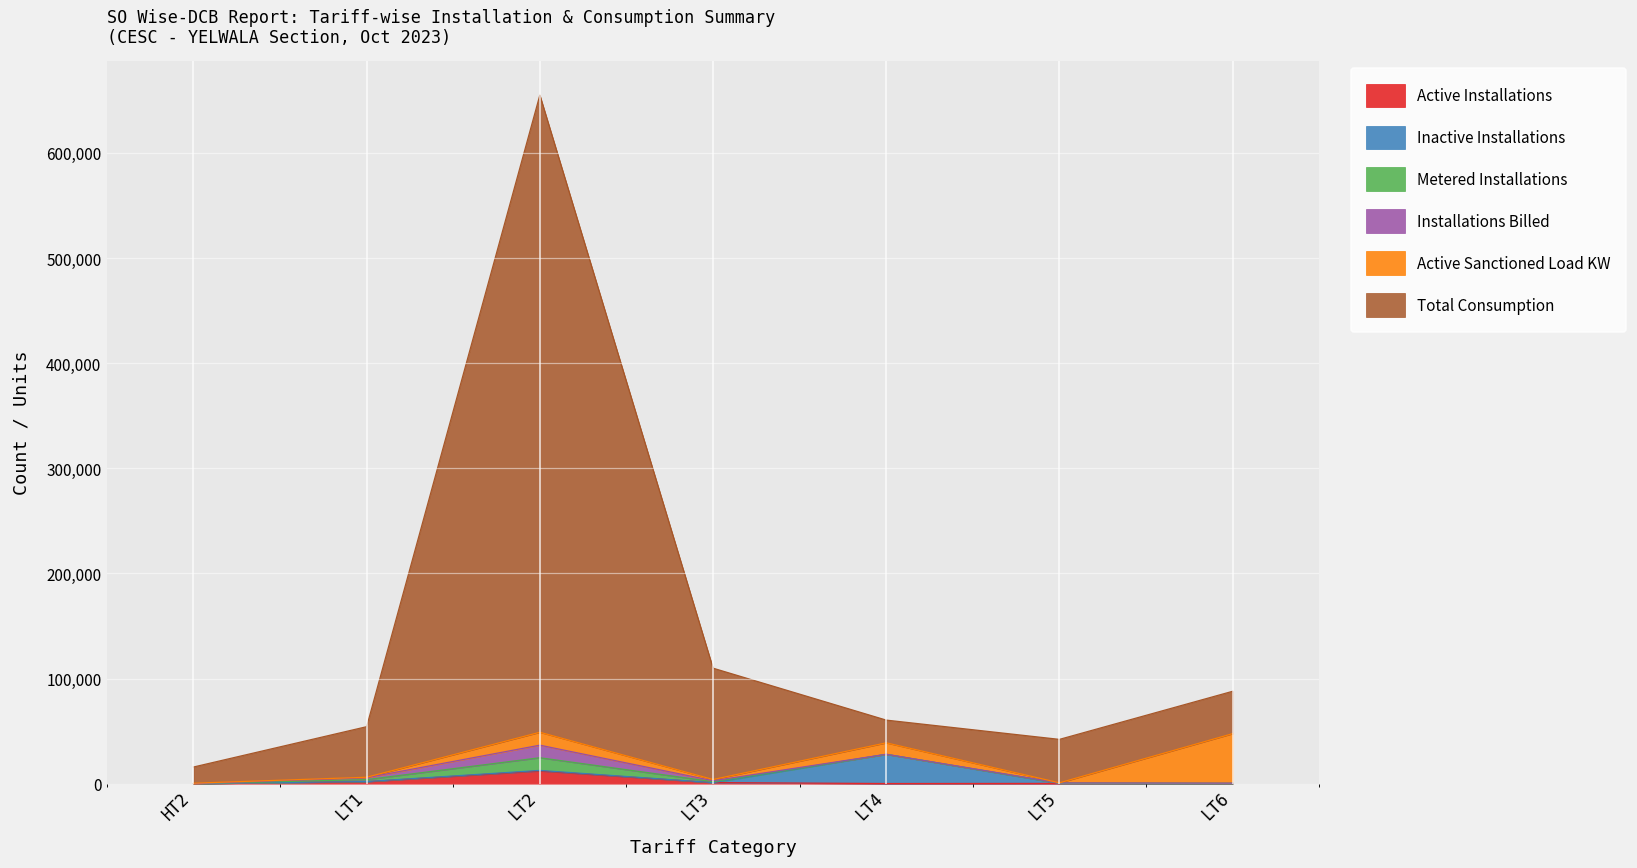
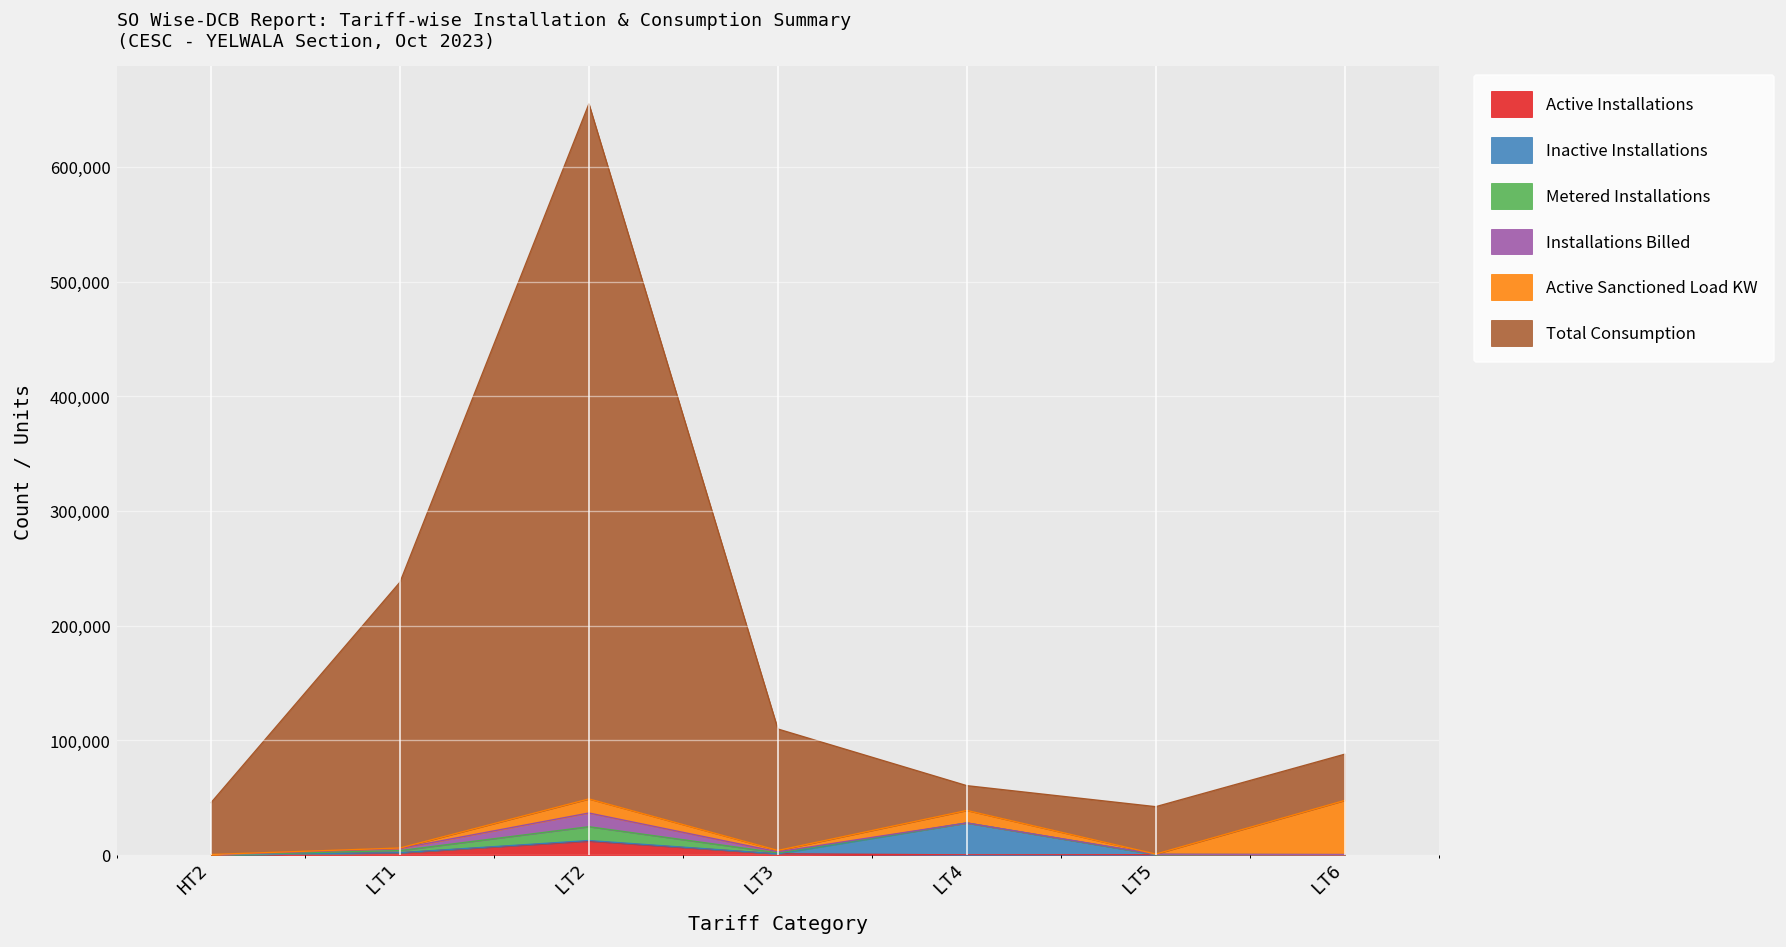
  {
    "Active Installations": {
      "LT4": "0"
    },
    "Metered Installations": {
      "LT2": "10,000"
    },
    "Installations Billed": {
      "LT2": "10,000"
    },
    "Active Sanctioned Load KW": {
      "LT2": "10,000",
      "LT4": "10,000",
      "LT6": "50,000"
    },
    "Total Consumption": {
-     "HT2": "20,000",
-     "LT1": "50,000",
+     "HT2": "50,000",
+     "LT1": "230,000",
      "LT2": "610,000",
      "LT3": "110,000",
      "LT4": "20,000",
      "LT5": "40,000",
      "LT6": "40,000"
    }
  }
